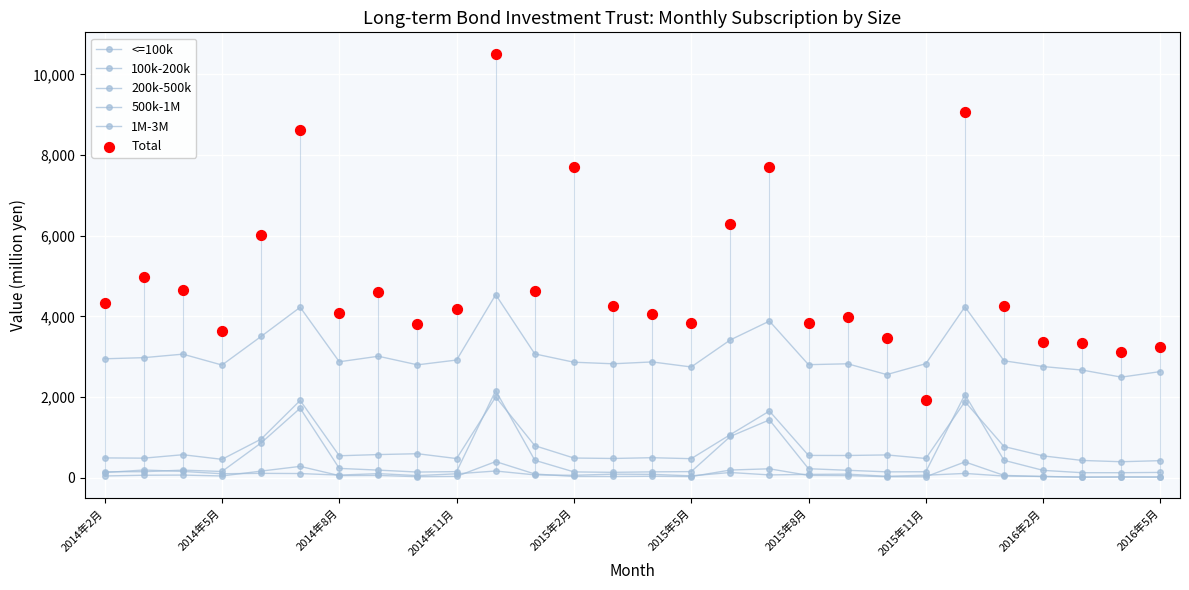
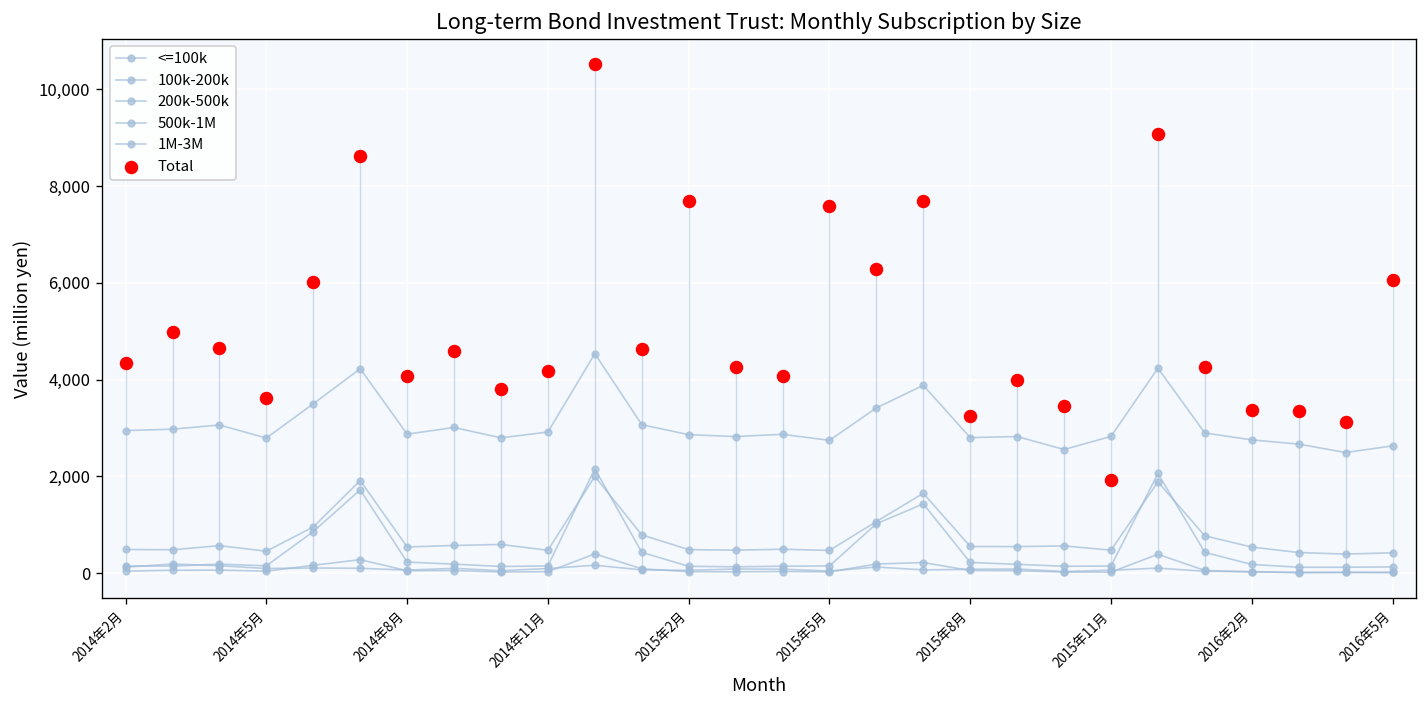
  {
    "Total": {
-     "2015年5月": "3,800",
-     "2015年8月": "3,800",
-     "2016年5月": "3,200"
+     "2015年5月": "7,600",
+     "2015年8月": "3,200",
+     "2016年5月": "6,100"
    }
  }
